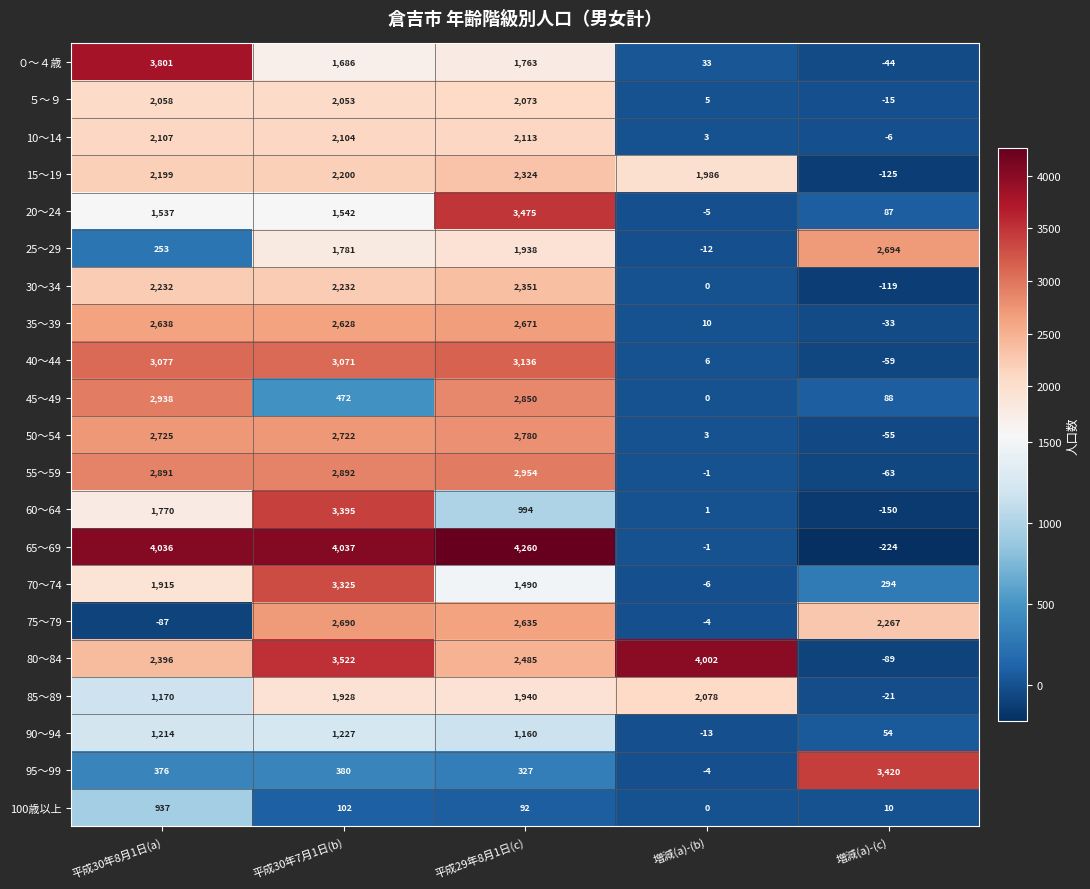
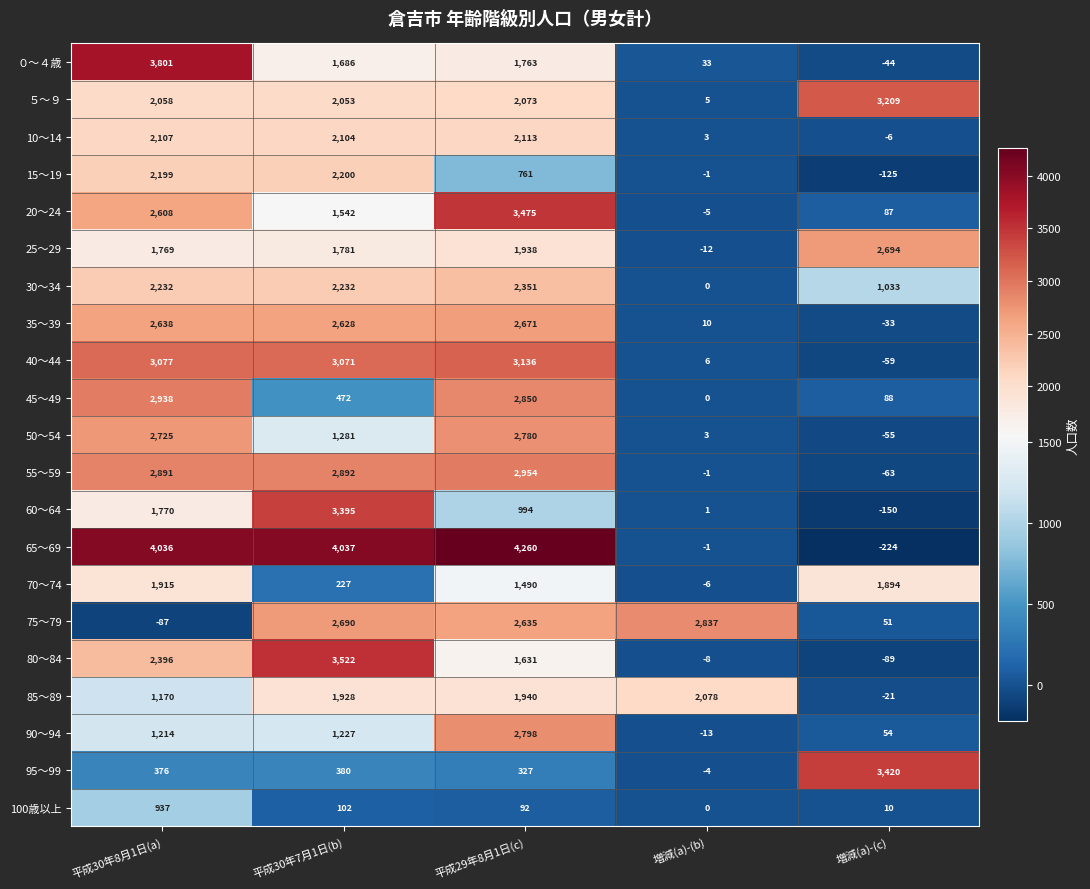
  {
    "０～４歳": {
      "平成30年8月1日(a)": "3,801",
      "平成30年7月1日(b)": "1,686",
      "平成29年8月1日(c)": "1,763",
      "増減(a)-(b)": "33",
      "増減(a)-(c)": "-44"
    },
    "５～９": {
      "平成30年8月1日(a)": "2,058",
      "平成30年7月1日(b)": "2,053",
      "平成29年8月1日(c)": "2,073",
      "増減(a)-(b)": "5",
-     "増減(a)-(c)": "-15"
+     "増減(a)-(c)": "3,209"
    },
    "10～14": {
      "平成30年8月1日(a)": "2,107",
      "平成30年7月1日(b)": "2,104",
      "平成29年8月1日(c)": "2,113",
      "増減(a)-(b)": "3",
      "増減(a)-(c)": "-6"
    },
    "15～19": {
      "平成30年8月1日(a)": "2,199",
      "平成30年7月1日(b)": "2,200",
-     "平成29年8月1日(c)": "2,324",
-     "増減(a)-(b)": "1,986",
+     "平成29年8月1日(c)": "761",
+     "増減(a)-(b)": "-1",
      "増減(a)-(c)": "-125"
    },
    "20～24": {
-     "平成30年8月1日(a)": "1,537",
+     "平成30年8月1日(a)": "2,608",
      "平成30年7月1日(b)": "1,542",
      "平成29年8月1日(c)": "3,475",
      "増減(a)-(b)": "-5",
      "増減(a)-(c)": "87"
    },
    "25～29": {
-     "平成30年8月1日(a)": "253",
+     "平成30年8月1日(a)": "1,769",
      "平成30年7月1日(b)": "1,781",
      "平成29年8月1日(c)": "1,938",
      "増減(a)-(b)": "-12",
      "増減(a)-(c)": "2,694"
    },
    "30～34": {
      "平成30年8月1日(a)": "2,232",
      "平成30年7月1日(b)": "2,232",
      "平成29年8月1日(c)": "2,351",
      "増減(a)-(b)": "0",
-     "増減(a)-(c)": "-119"
+     "増減(a)-(c)": "1,033"
    },
    "35～39": {
      "平成30年8月1日(a)": "2,638",
      "平成30年7月1日(b)": "2,628",
      "平成29年8月1日(c)": "2,671",
      "増減(a)-(b)": "10",
      "増減(a)-(c)": "-33"
    },
    "40～44": {
      "平成30年8月1日(a)": "3,077",
      "平成30年7月1日(b)": "3,071",
      "平成29年8月1日(c)": "3,136",
      "増減(a)-(b)": "6",
      "増減(a)-(c)": "-59"
    },
    "45～49": {
      "平成30年8月1日(a)": "2,938",
      "平成30年7月1日(b)": "472",
      "平成29年8月1日(c)": "2,850",
      "増減(a)-(b)": "0",
      "増減(a)-(c)": "88"
    },
    "50～54": {
      "平成30年8月1日(a)": "2,725",
-     "平成30年7月1日(b)": "2,722",
+     "平成30年7月1日(b)": "1,281",
      "平成29年8月1日(c)": "2,780",
      "増減(a)-(b)": "3",
      "増減(a)-(c)": "-55"
    },
    "55～59": {
      "平成30年8月1日(a)": "2,891",
      "平成30年7月1日(b)": "2,892",
      "平成29年8月1日(c)": "2,954",
      "増減(a)-(b)": "-1",
      "増減(a)-(c)": "-63"
    },
    "60～64": {
      "平成30年8月1日(a)": "1,770",
      "平成30年7月1日(b)": "3,395",
      "平成29年8月1日(c)": "994",
      "増減(a)-(b)": "1",
      "増減(a)-(c)": "-150"
    },
    "65～69": {
      "平成30年8月1日(a)": "4,036",
      "平成30年7月1日(b)": "4,037",
      "平成29年8月1日(c)": "4,260",
      "増減(a)-(b)": "-1",
      "増減(a)-(c)": "-224"
    },
    "70～74": {
      "平成30年8月1日(a)": "1,915",
-     "平成30年7月1日(b)": "3,325",
+     "平成30年7月1日(b)": "227",
      "平成29年8月1日(c)": "1,490",
      "増減(a)-(b)": "-6",
-     "増減(a)-(c)": "294"
+     "増減(a)-(c)": "1,894"
    },
    "75～79": {
      "平成30年8月1日(a)": "-87",
      "平成30年7月1日(b)": "2,690",
      "平成29年8月1日(c)": "2,635",
-     "増減(a)-(b)": "-4",
-     "増減(a)-(c)": "2,267"
+     "増減(a)-(b)": "2,837",
+     "増減(a)-(c)": "51"
    },
    "80～84": {
      "平成30年8月1日(a)": "2,396",
      "平成30年7月1日(b)": "3,522",
-     "平成29年8月1日(c)": "2,485",
-     "増減(a)-(b)": "4,002",
+     "平成29年8月1日(c)": "1,631",
+     "増減(a)-(b)": "-8",
      "増減(a)-(c)": "-89"
    },
    "85～89": {
      "平成30年8月1日(a)": "1,170",
      "平成30年7月1日(b)": "1,928",
      "平成29年8月1日(c)": "1,940",
      "増減(a)-(b)": "2,078",
      "増減(a)-(c)": "-21"
    },
    "90～94": {
      "平成30年8月1日(a)": "1,214",
      "平成30年7月1日(b)": "1,227",
-     "平成29年8月1日(c)": "1,160",
+     "平成29年8月1日(c)": "2,798",
      "増減(a)-(b)": "-13",
      "増減(a)-(c)": "54"
    },
    "95～99": {
      "平成30年8月1日(a)": "376",
      "平成30年7月1日(b)": "380",
      "平成29年8月1日(c)": "327",
      "増減(a)-(b)": "-4",
      "増減(a)-(c)": "3,420"
    },
    "100歳以上": {
      "平成30年8月1日(a)": "937",
      "平成30年7月1日(b)": "102",
      "平成29年8月1日(c)": "92",
      "増減(a)-(b)": "0",
      "増減(a)-(c)": "10"
    }
  }
